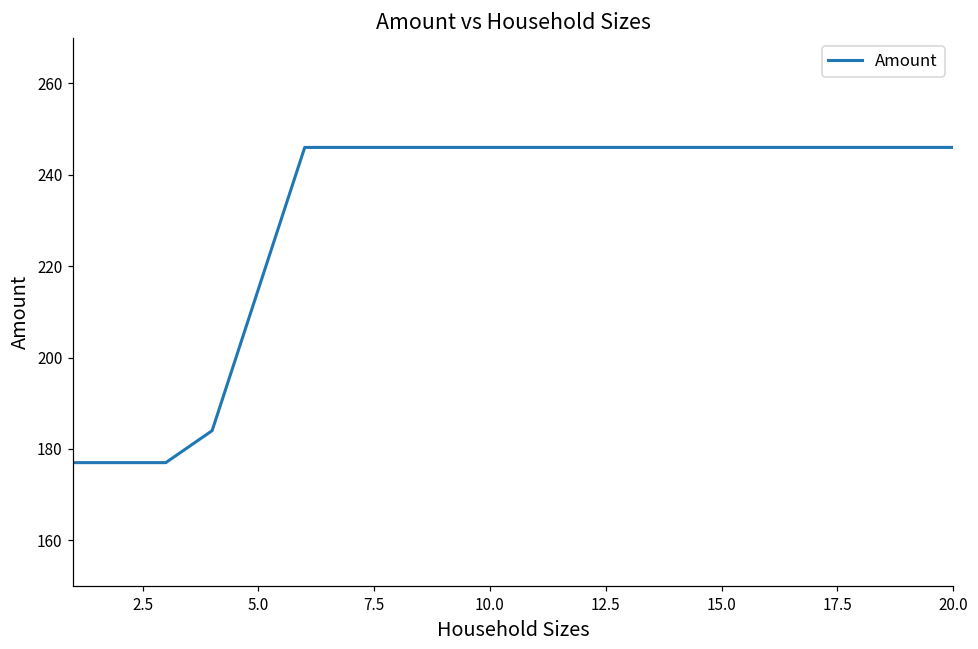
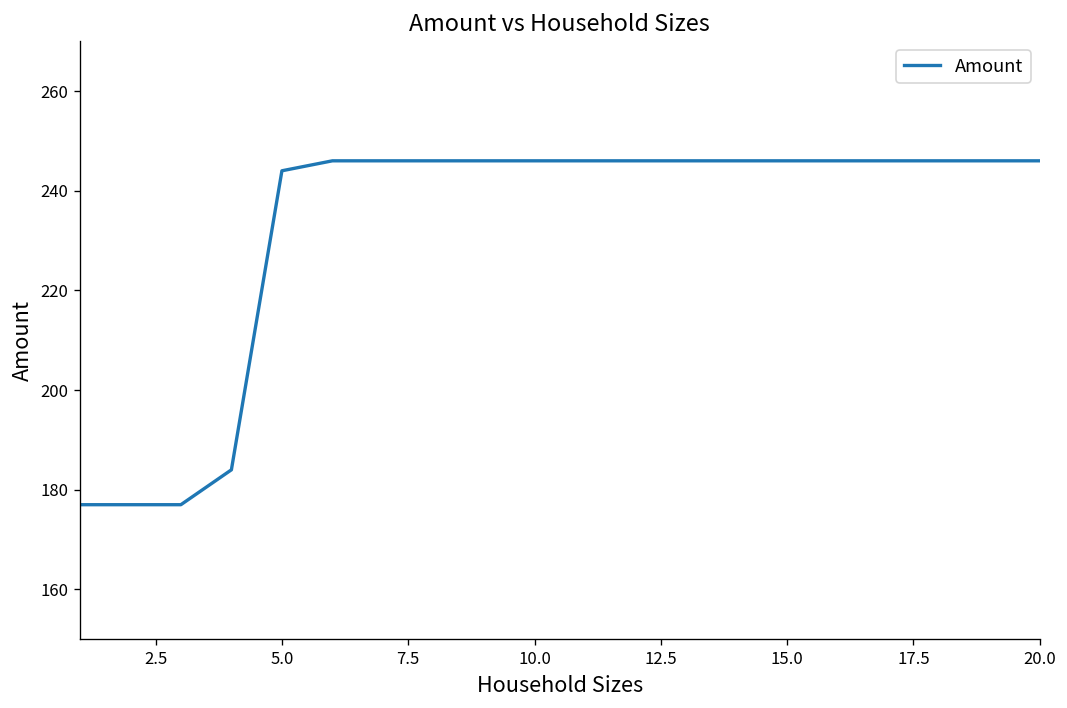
  {
-   "5.0": 215,
+   "5.0": 244,
    "10.0": 246,
    "15.0": 246,
    "20.0": 246
  }
